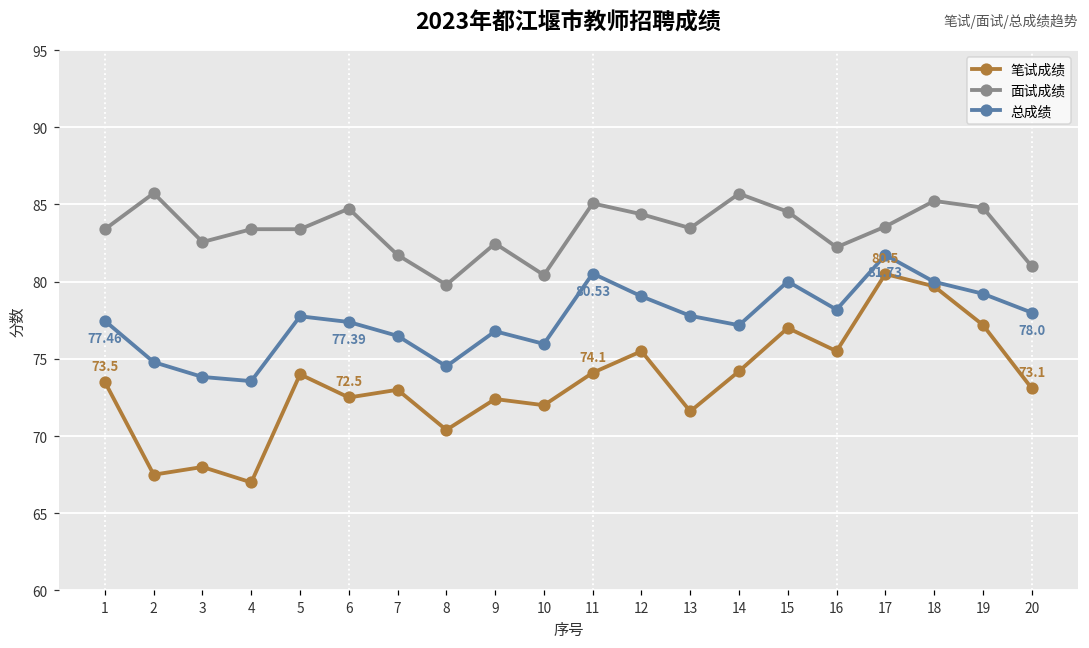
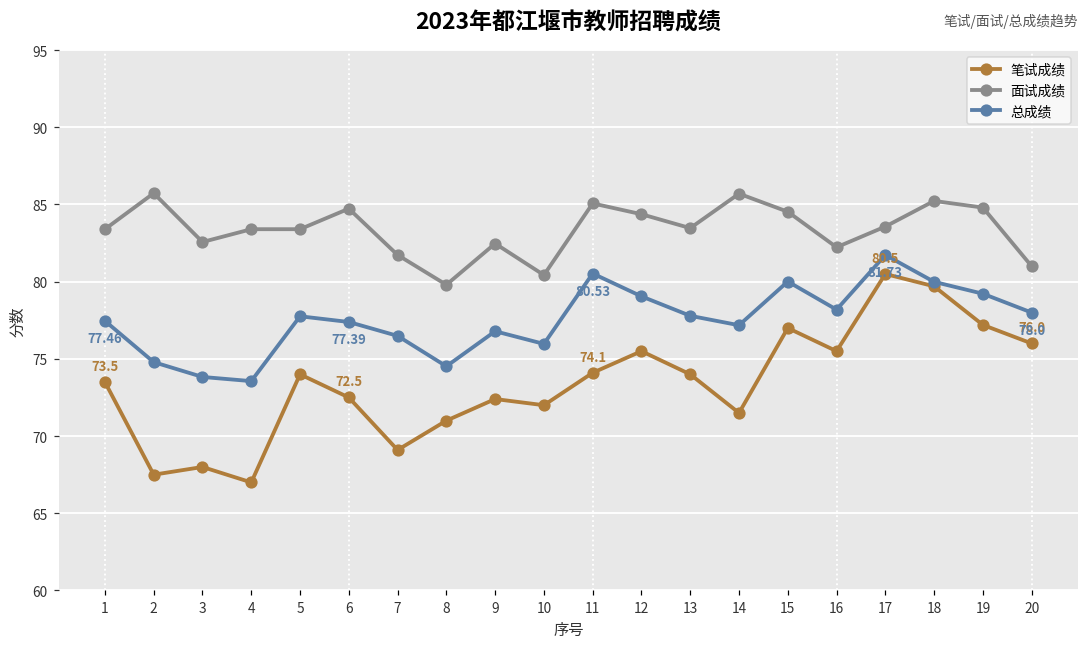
  {
    "笔试成绩": {
      "1": 73.5,
      "6": 72.5,
-     "7": 73.0,
-     "8": 70.4,
+     "7": 69.1,
+     "8": 71.0,
      "11": 74.1,
-     "13": 71.6,
-     "14": 74.2,
-     "20": 73.1
+     "13": 74.0,
+     "14": 71.5,
+     "20": 76.0
    }
  }
